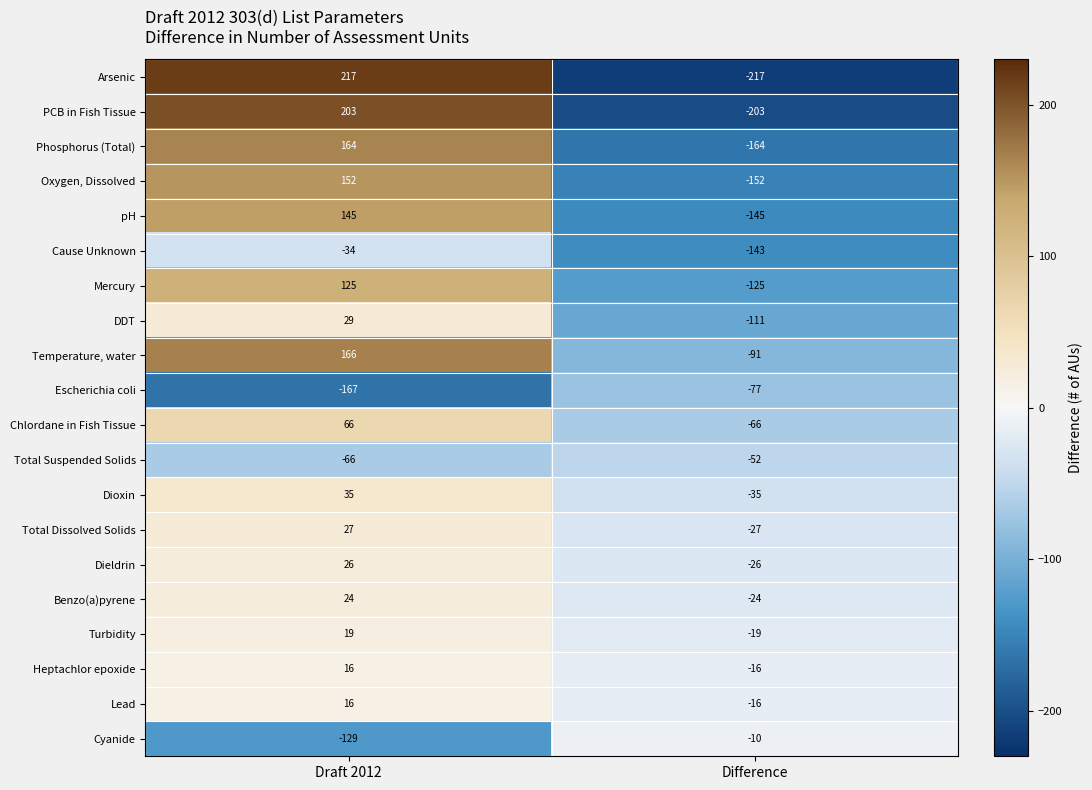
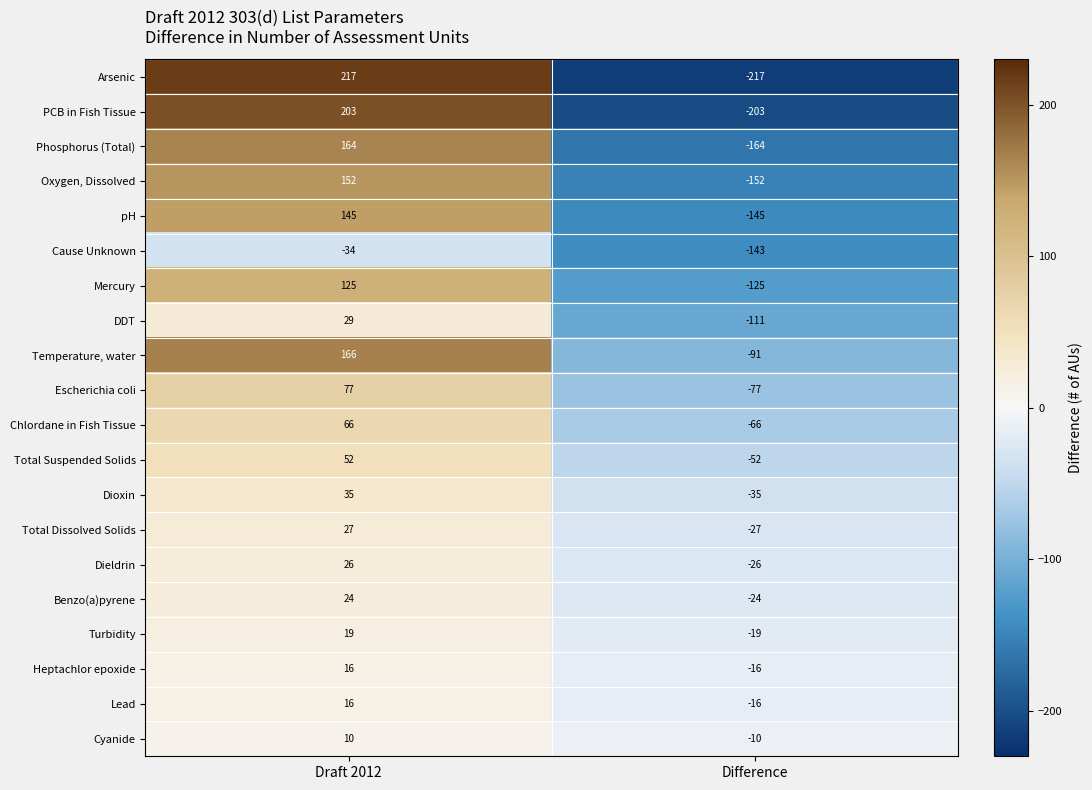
  {
    "Arsenic": {
      "Draft 2012": 217,
      "Difference": -217
    },
    "PCB in Fish Tissue": {
      "Draft 2012": 203,
      "Difference": -203
    },
    "Phosphorus (Total)": {
      "Draft 2012": 164,
      "Difference": -164
    },
    "Oxygen, Dissolved": {
      "Draft 2012": 152,
      "Difference": -152
    },
    "pH": {
      "Draft 2012": 145,
      "Difference": -145
    },
    "Cause Unknown": {
      "Draft 2012": -34,
      "Difference": -143
    },
    "Mercury": {
      "Draft 2012": 125,
      "Difference": -125
    },
    "DDT": {
      "Draft 2012": 29,
      "Difference": -111
    },
    "Temperature, water": {
      "Draft 2012": 166,
      "Difference": -91
    },
    "Escherichia coli": {
-     "Draft 2012": -167,
+     "Draft 2012": 77,
      "Difference": -77
    },
    "Chlordane in Fish Tissue": {
      "Draft 2012": 66,
      "Difference": -66
    },
    "Total Suspended Solids": {
-     "Draft 2012": -66,
+     "Draft 2012": 52,
      "Difference": -52
    },
    "Dioxin": {
      "Draft 2012": 35,
      "Difference": -35
    },
    "Total Dissolved Solids": {
      "Draft 2012": 27,
      "Difference": -27
    },
    "Dieldrin": {
      "Draft 2012": 26,
      "Difference": -26
    },
    "Benzo(a)pyrene": {
      "Draft 2012": 24,
      "Difference": -24
    },
    "Turbidity": {
      "Draft 2012": 19,
      "Difference": -19
    },
    "Heptachlor epoxide": {
      "Draft 2012": 16,
      "Difference": -16
    },
    "Lead": {
      "Draft 2012": 16,
      "Difference": -16
    },
    "Cyanide": {
-     "Draft 2012": -129,
+     "Draft 2012": 10,
      "Difference": -10
    }
  }
